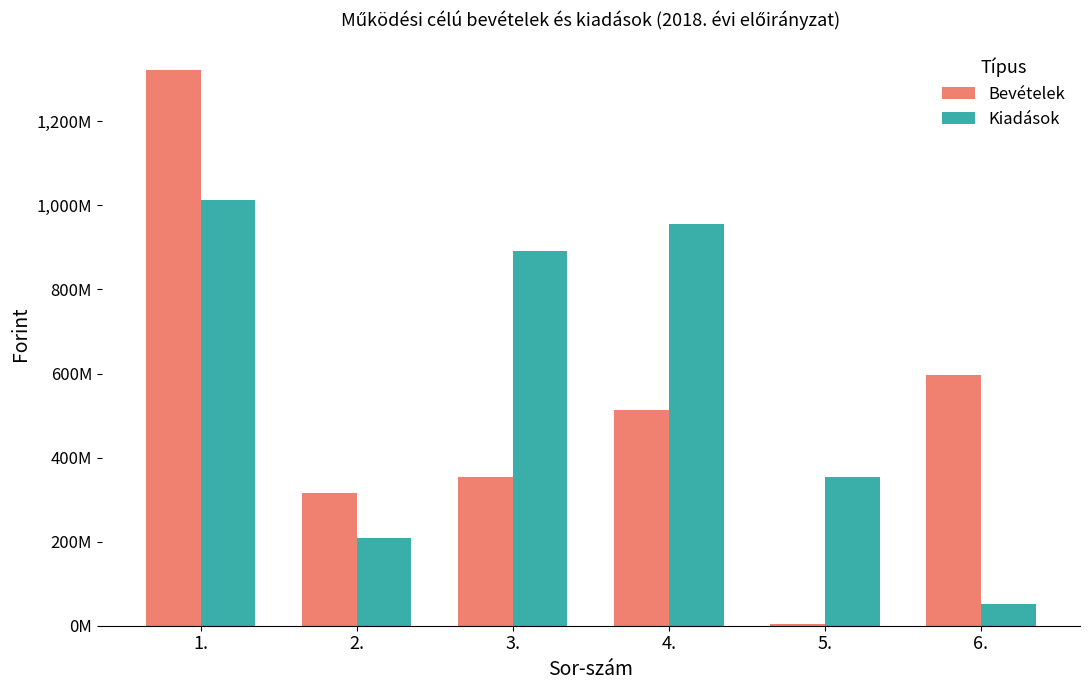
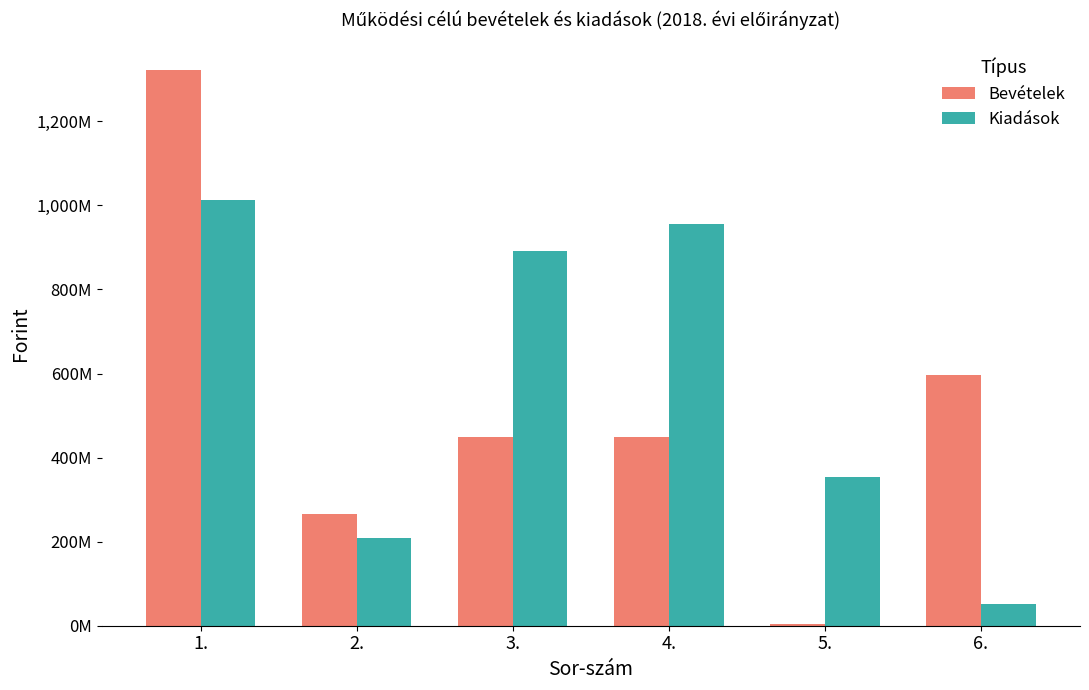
  {
    "Bevételek": {
      "1.": "1,320,000,000",
-     "2.": "320,000,000",
-     "3.": "350,000,000",
-     "4.": "510,000,000",
+     "2.": "270,000,000",
+     "3.": "450,000,000",
+     "4.": "450,000,000",
      "6.": "600,000,000"
    },
    "Kiadások": {
      "1.": "1,010,000,000",
      "2.": "210,000,000",
      "3.": "890,000,000",
      "4.": "960,000,000",
      "5.": "350,000,000",
      "6.": "50,000,000"
    }
  }
